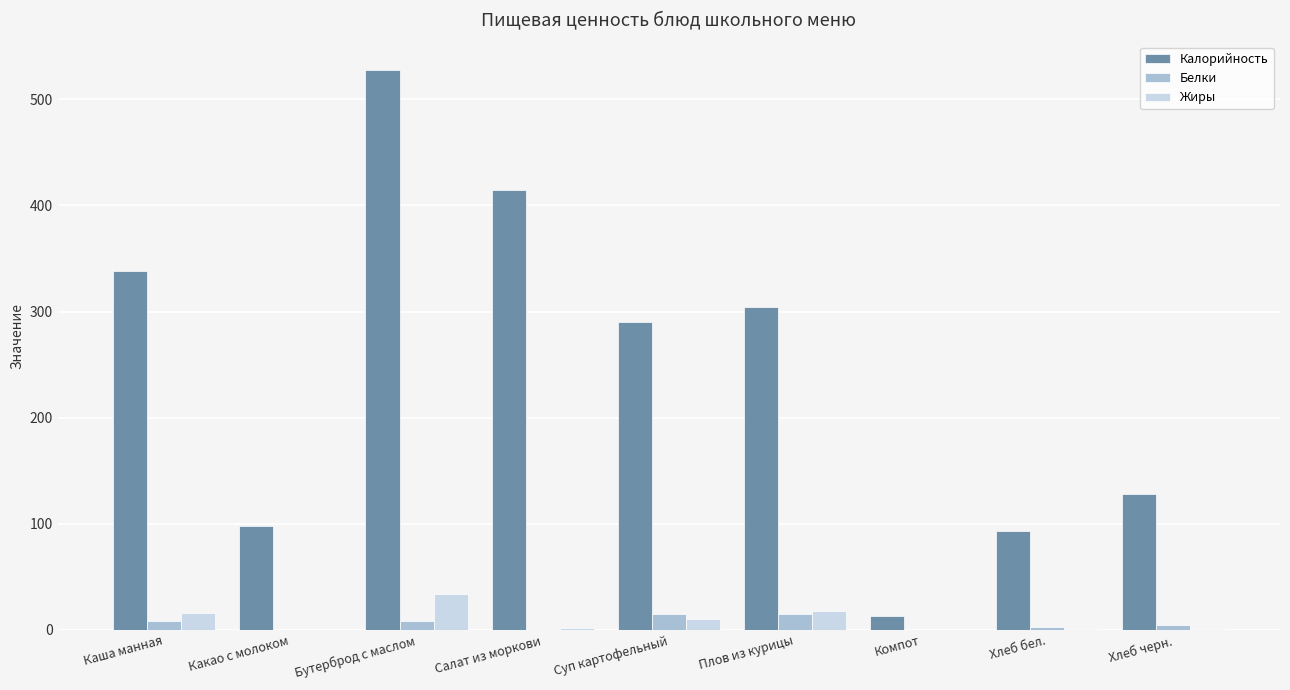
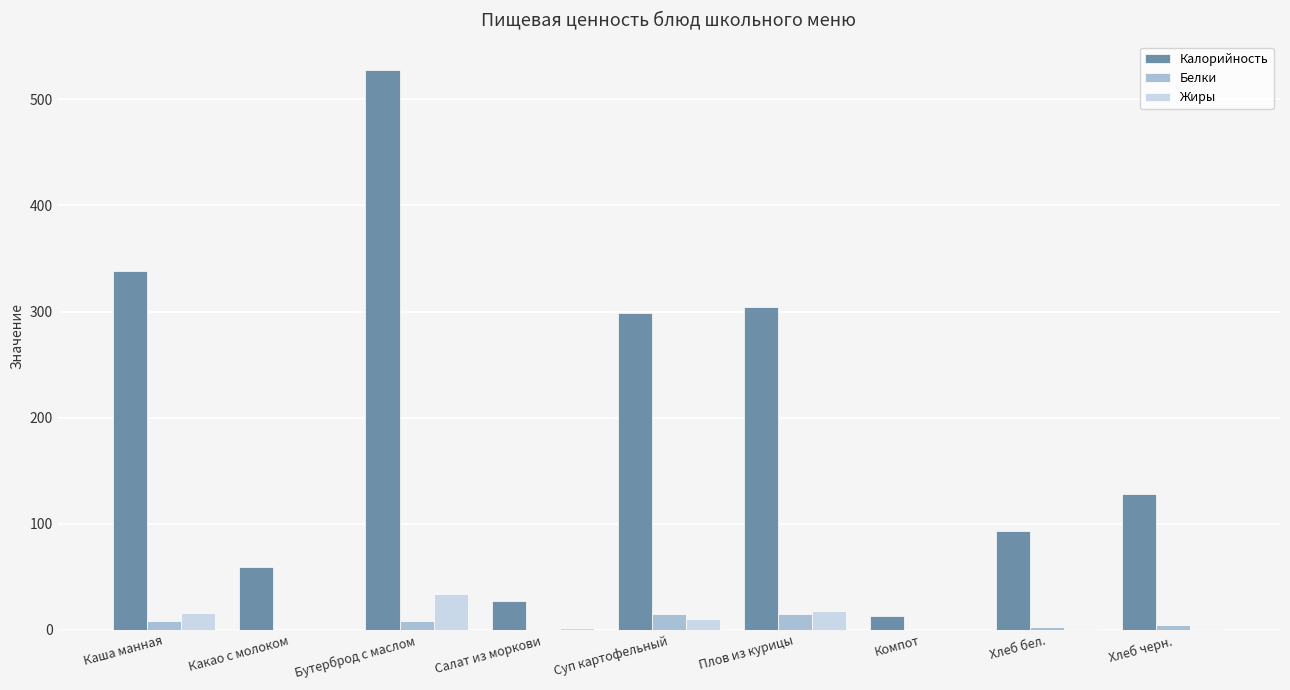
  {
    "Калорийность": {
      "Каша манная": 338,
-     "Какао с молоком": 98,
+     "Какао с молоком": 59,
      "Бутерброд с маслом": 528,
-     "Салат из моркови": 415,
-     "Суп картофельный": 290,
+     "Салат из моркови": 28,
+     "Суп картофельный": 298,
      "Плов из курицы": 304,
      "Компот": 13,
      "Хлеб бел.": 94,
      "Хлеб черн.": 128
    }
  }
